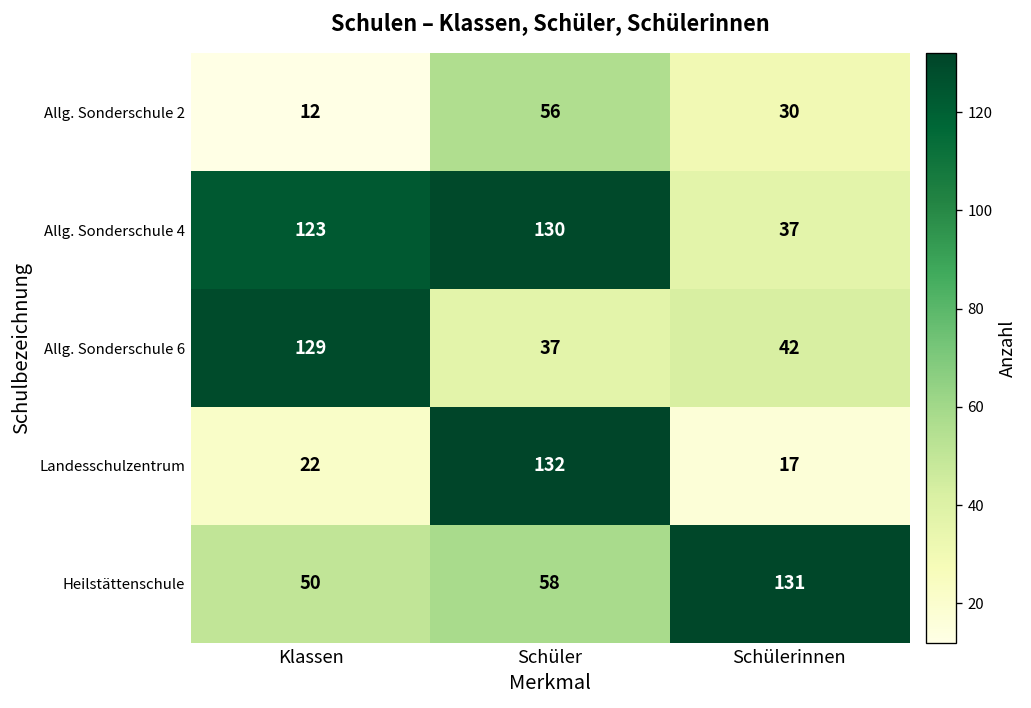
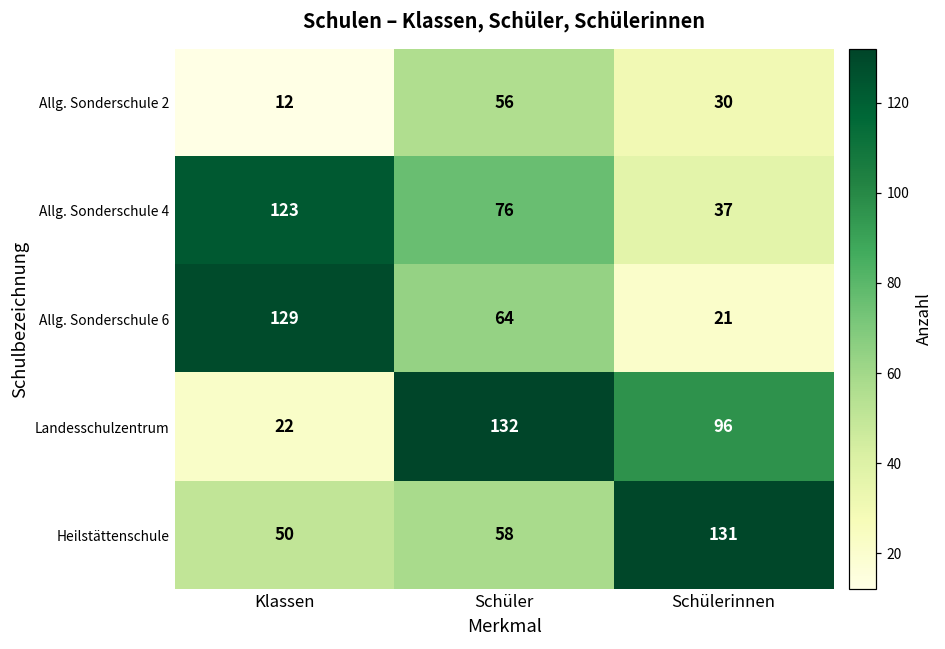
  {
    "Allg. Sonderschule 2": {
      "Klassen": 12,
      "Schüler": 56,
      "Schülerinnen": 30
    },
    "Allg. Sonderschule 4": {
      "Klassen": 123,
-     "Schüler": 130,
+     "Schüler": 76,
      "Schülerinnen": 37
    },
    "Allg. Sonderschule 6": {
      "Klassen": 129,
-     "Schüler": 37,
-     "Schülerinnen": 42
+     "Schüler": 64,
+     "Schülerinnen": 21
    },
    "Landesschulzentrum": {
      "Klassen": 22,
      "Schüler": 132,
-     "Schülerinnen": 17
+     "Schülerinnen": 96
    },
    "Heilstättenschule": {
      "Klassen": 50,
      "Schüler": 58,
      "Schülerinnen": 131
    }
  }
